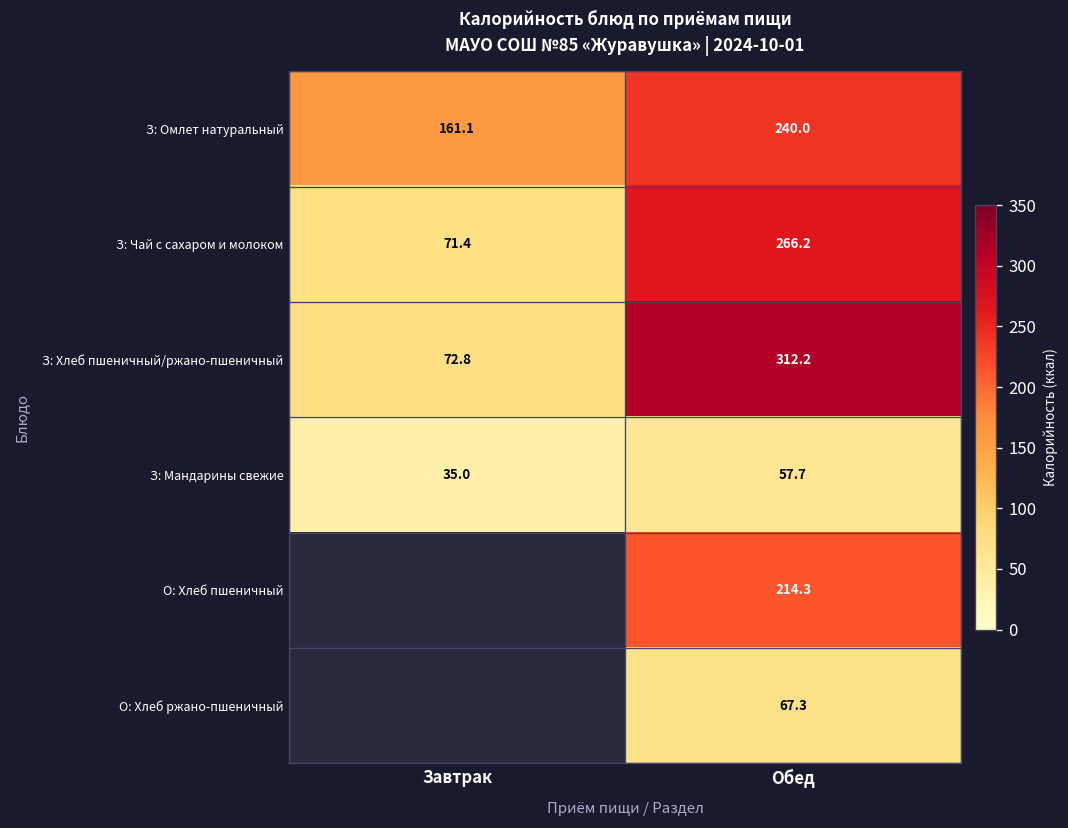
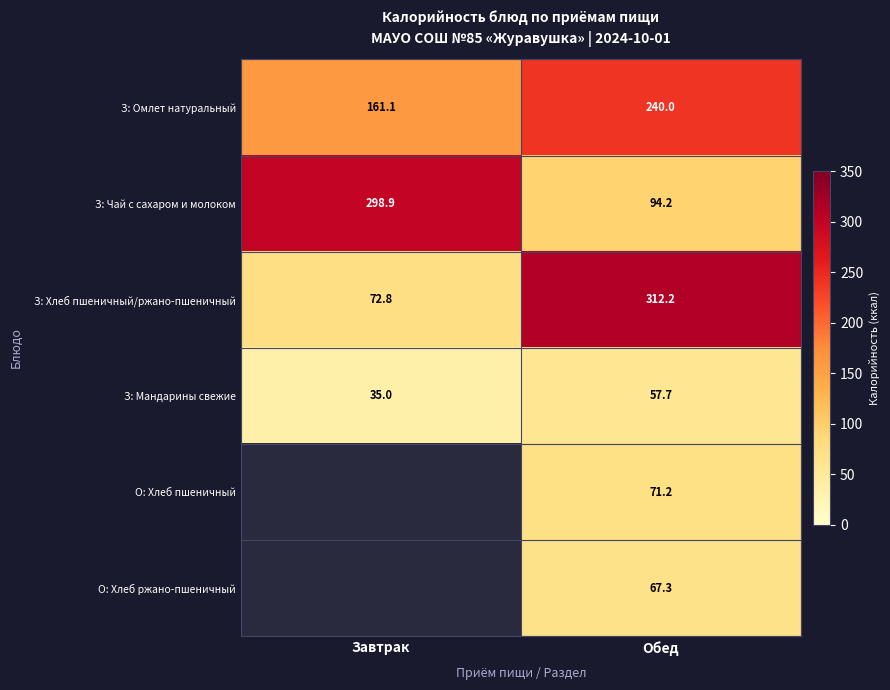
  {
    "З: Омлет натуральный": {
      "Завтрак": 161.1,
      "Обед": 240.0
    },
    "З: Чай с сахаром и молоком": {
-     "Завтрак": 71.4,
-     "Обед": 266.2
+     "Завтрак": 298.9,
+     "Обед": 94.2
    },
    "З: Хлеб пшеничный/ржано-пшеничный": {
      "Завтрак": 72.8,
      "Обед": 312.2
    },
    "З: Мандарины свежие": {
      "Завтрак": 35.0,
      "Обед": 57.7
    },
    "О: Хлеб пшеничный": {
-     "Обед": 214.3
+     "Обед": 71.2
    },
    "О: Хлеб ржано-пшеничный": {
      "Обед": 67.3
    }
  }
